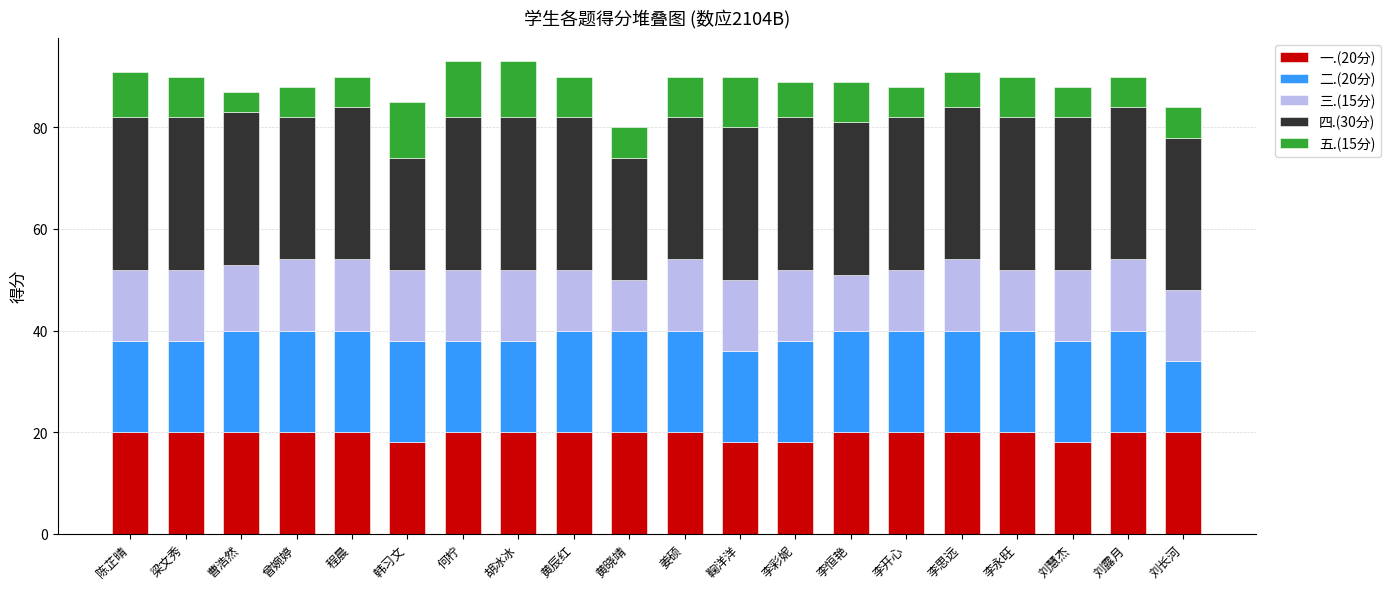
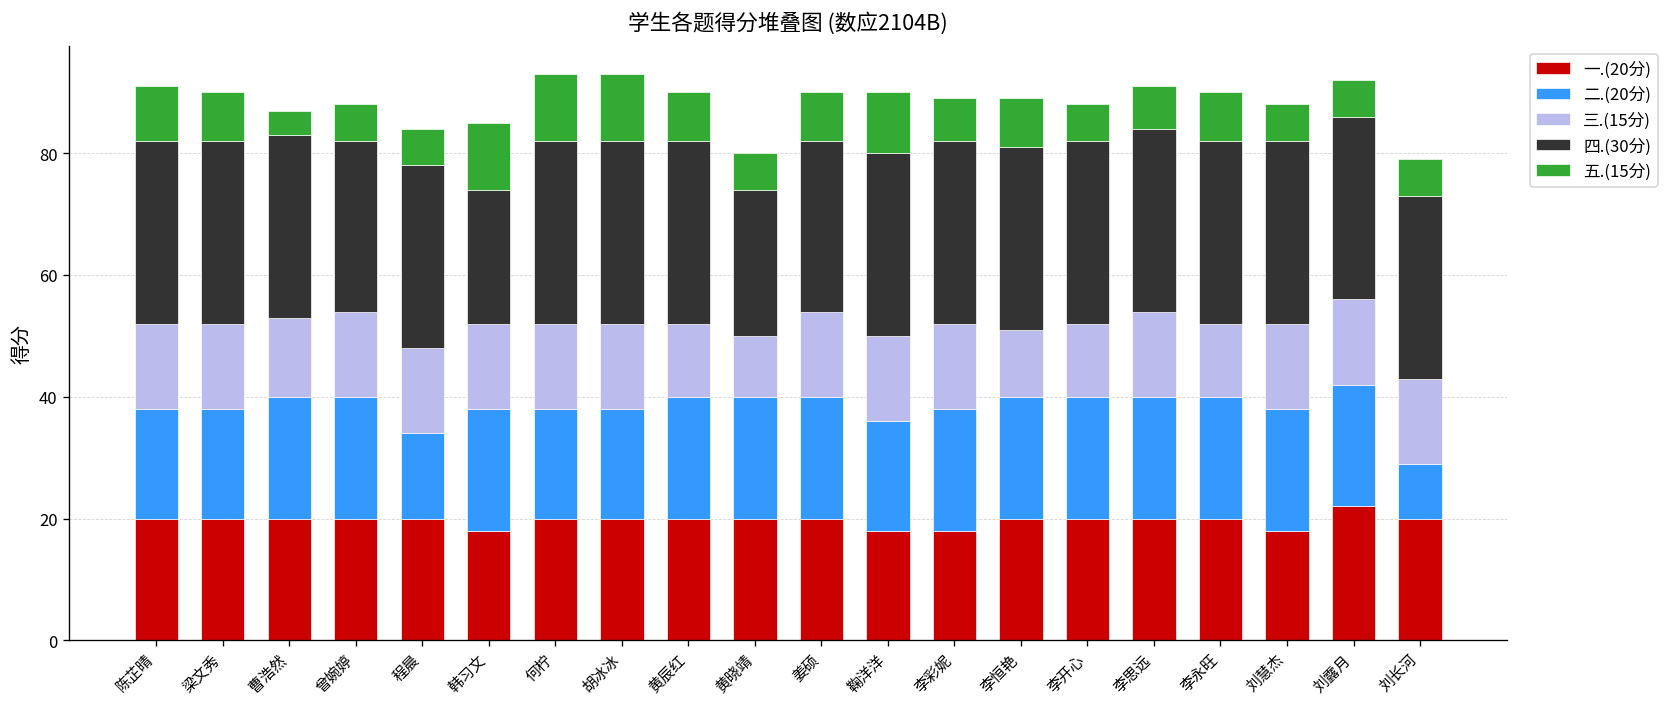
  {
    "一.(20分)": {
      "陈芷晴": 20,
      "梁文秀": 20,
      "曹浩然": 20,
      "曾婉婷": 20,
      "程晨": 20,
      "韩习文": 18,
      "何柠": 20,
      "胡冰冰": 20,
      "黄辰红": 20,
      "黄晓靖": 20,
      "姜硕": 20,
      "鞠洋洋": 18,
      "李彩妮": 18,
      "李恒艳": 20,
      "李开心": 20,
      "李思远": 20,
      "李永旺": 20,
      "刘慧杰": 18,
-     "刘露月": 20,
+     "刘露月": 22,
      "刘长河": 20
    },
    "二.(20分)": {
      "陈芷晴": 18,
      "梁文秀": 18,
      "曹浩然": 20,
      "曾婉婷": 20,
-     "程晨": 20,
+     "程晨": 14,
      "韩习文": 20,
      "何柠": 18,
      "胡冰冰": 18,
      "黄辰红": 20,
      "黄晓靖": 20,
      "姜硕": 20,
      "鞠洋洋": 18,
      "李彩妮": 20,
      "李恒艳": 20,
      "李开心": 20,
      "李思远": 20,
      "李永旺": 20,
      "刘慧杰": 20,
      "刘露月": 20,
-     "刘长河": 14
+     "刘长河": 9
    },
    "三.(15分)": {
      "陈芷晴": 14,
      "梁文秀": 14,
      "曹浩然": 13,
      "曾婉婷": 14,
      "程晨": 14,
      "韩习文": 14,
      "何柠": 14,
      "胡冰冰": 14,
      "黄辰红": 12,
      "黄晓靖": 10,
      "姜硕": 14,
      "鞠洋洋": 14,
      "李彩妮": 14,
      "李恒艳": 11,
      "李开心": 12,
      "李思远": 14,
      "李永旺": 12,
      "刘慧杰": 14,
      "刘露月": 14,
      "刘长河": 14
    },
    "四.(30分)": {
      "陈芷晴": 30,
      "梁文秀": 30,
      "曹浩然": 30,
      "曾婉婷": 28,
      "程晨": 30,
      "韩习文": 22,
      "何柠": 30,
      "胡冰冰": 30,
      "黄辰红": 30,
      "黄晓靖": 24,
      "姜硕": 28,
      "鞠洋洋": 30,
      "李彩妮": 30,
      "李恒艳": 30,
      "李开心": 30,
      "李思远": 30,
      "李永旺": 30,
      "刘慧杰": 30,
      "刘露月": 30,
      "刘长河": 30
    },
    "五.(15分)": {
      "陈芷晴": 9,
      "梁文秀": 8,
      "曹浩然": 4,
      "曾婉婷": 6,
      "程晨": 6,
      "韩习文": 11,
      "何柠": 11,
      "胡冰冰": 11,
      "黄辰红": 8,
      "黄晓靖": 6,
      "姜硕": 8,
      "鞠洋洋": 10,
      "李彩妮": 7,
      "李恒艳": 8,
      "李开心": 6,
      "李思远": 7,
      "李永旺": 8,
      "刘慧杰": 6,
      "刘露月": 6,
      "刘长河": 6
    }
  }
